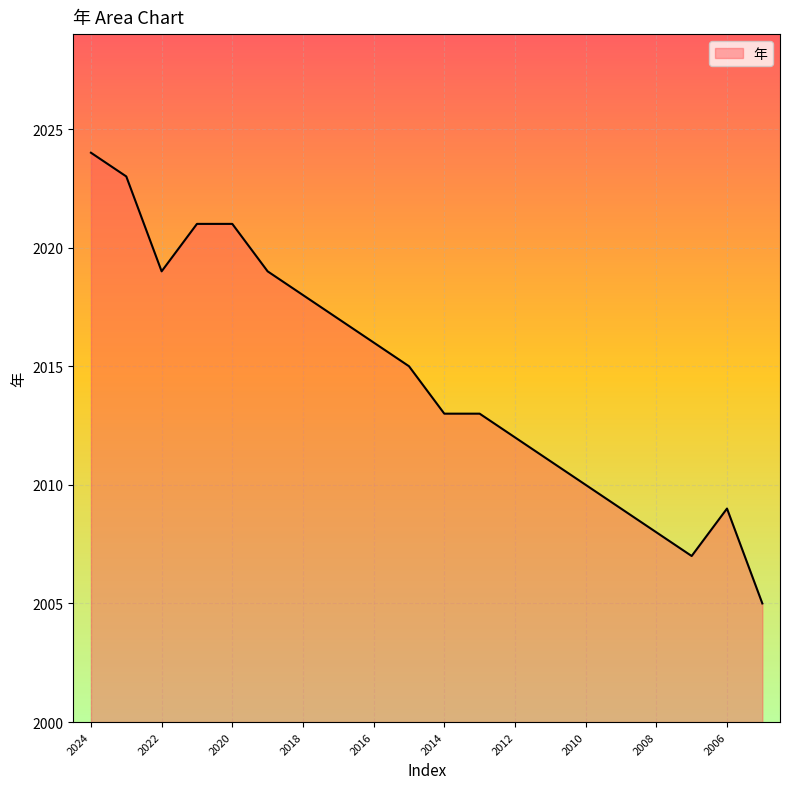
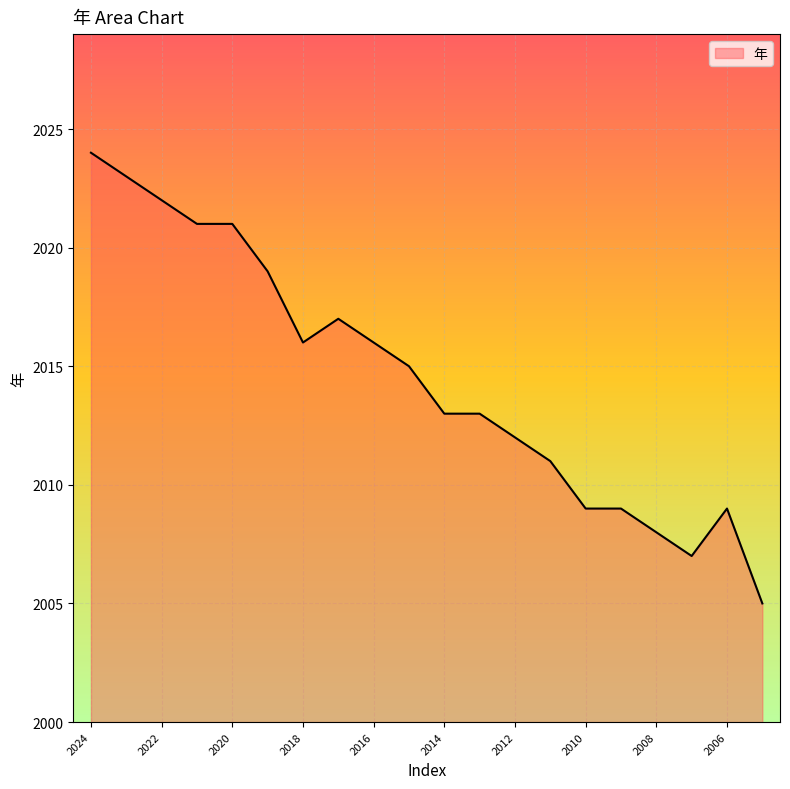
  {
    "2024": 2024,
-   "2022": 2019,
+   "2022": 2022,
    "2020": 2021,
-   "2018": 2018,
+   "2018": 2016,
    "2016": 2016,
    "2014": 2013,
    "2012": 2012,
-   "2010": 2010,
+   "2010": 2009,
    "2008": 2008,
    "2006": 2009
  }
